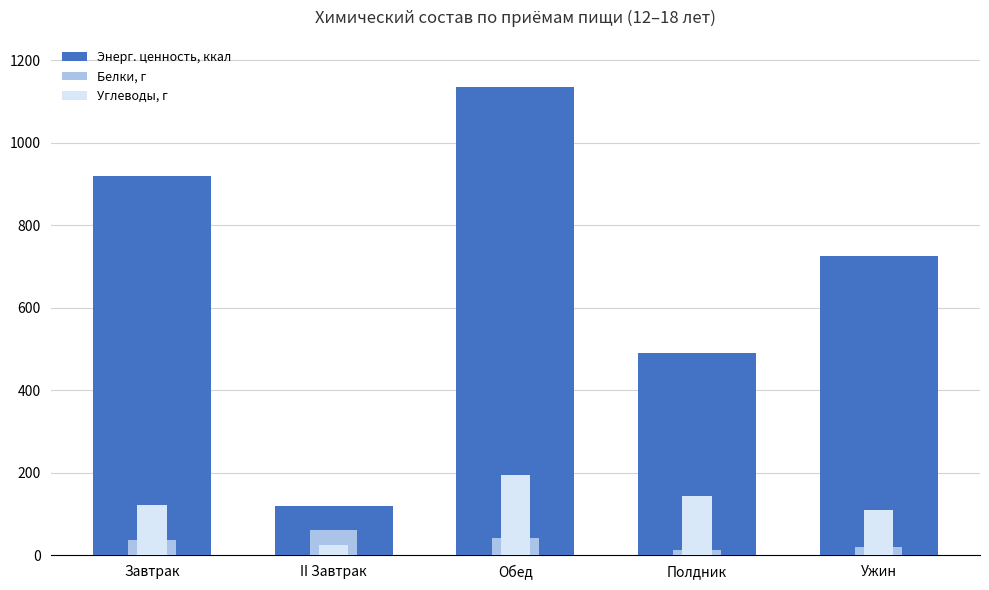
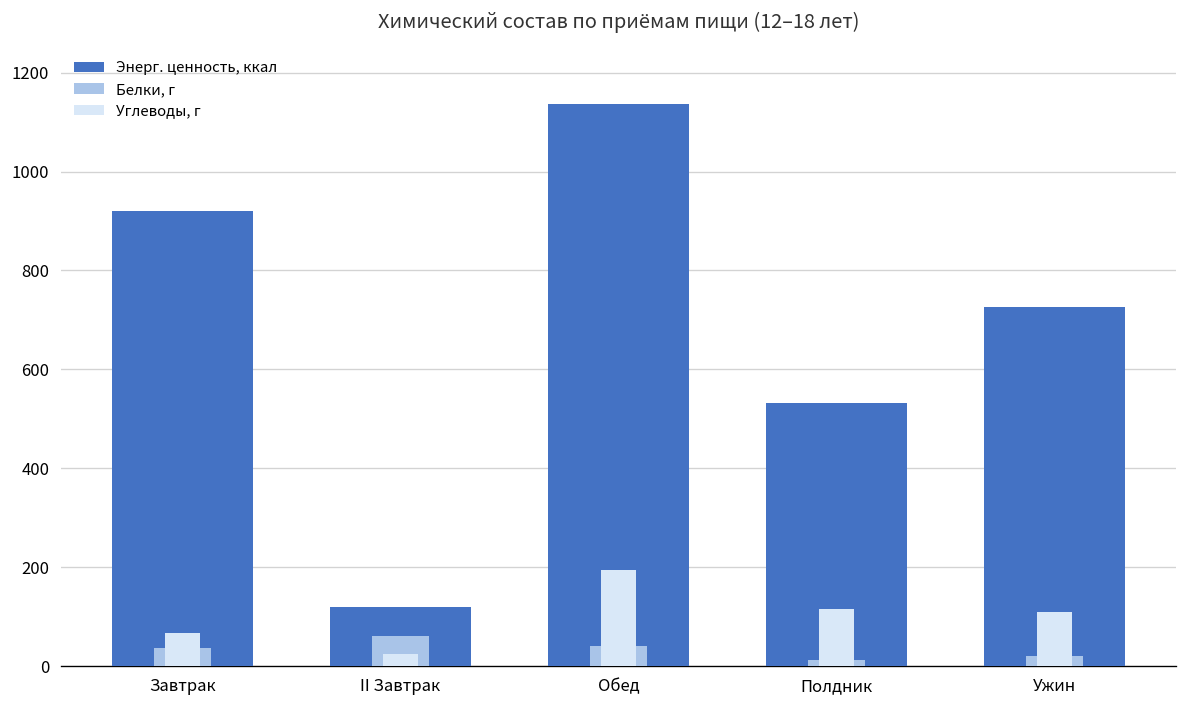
  {
    "Энерг. ценность, ккал": {
      "Завтрак": 920,
      "II Завтрак": 120,
      "Обед": 1140,
-     "Полдник": 490,
+     "Полдник": 530,
      "Ужин": 730
    },
    "Углеводы, г": {
-     "Завтрак": 120,
-     "Полдник": 140
+     "Завтрак": 70,
+     "Полдник": 120
    }
  }
